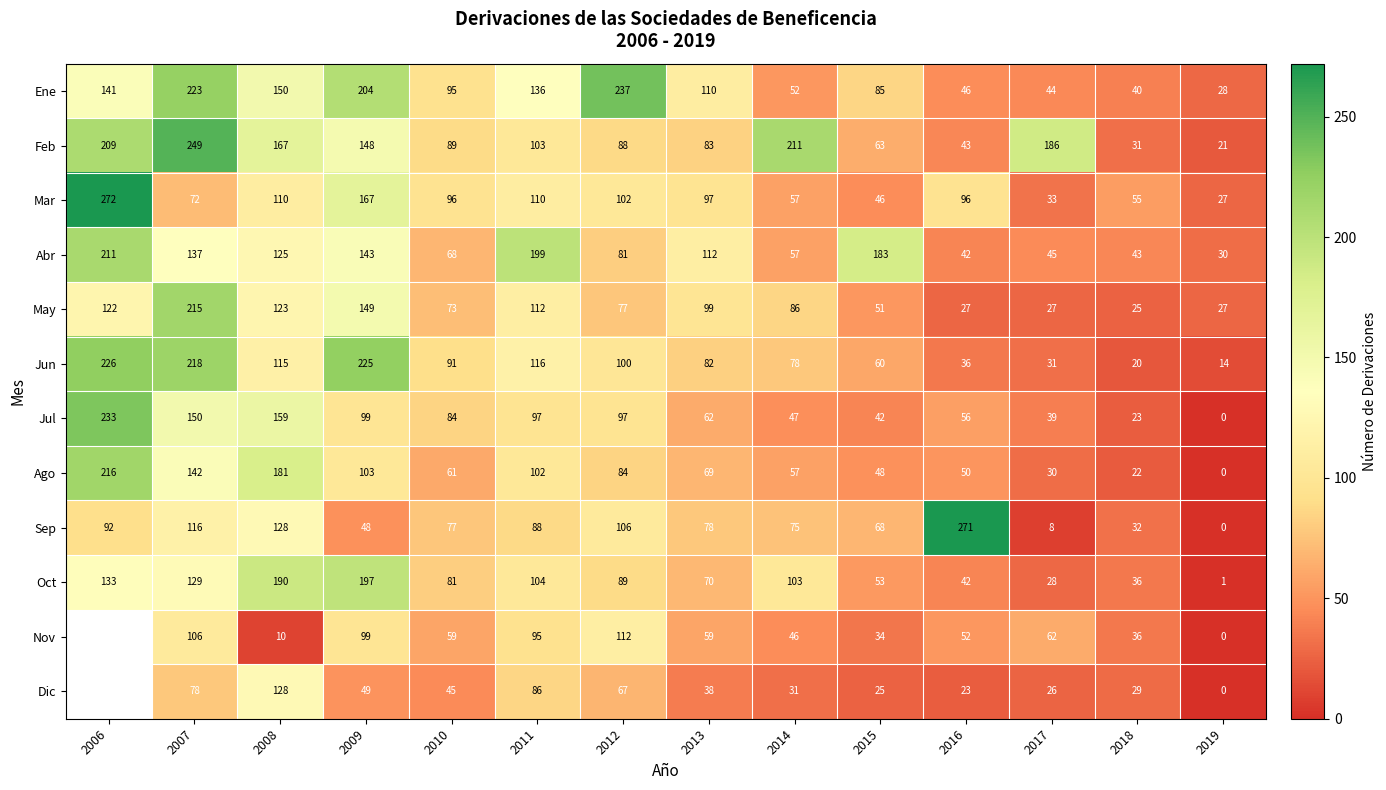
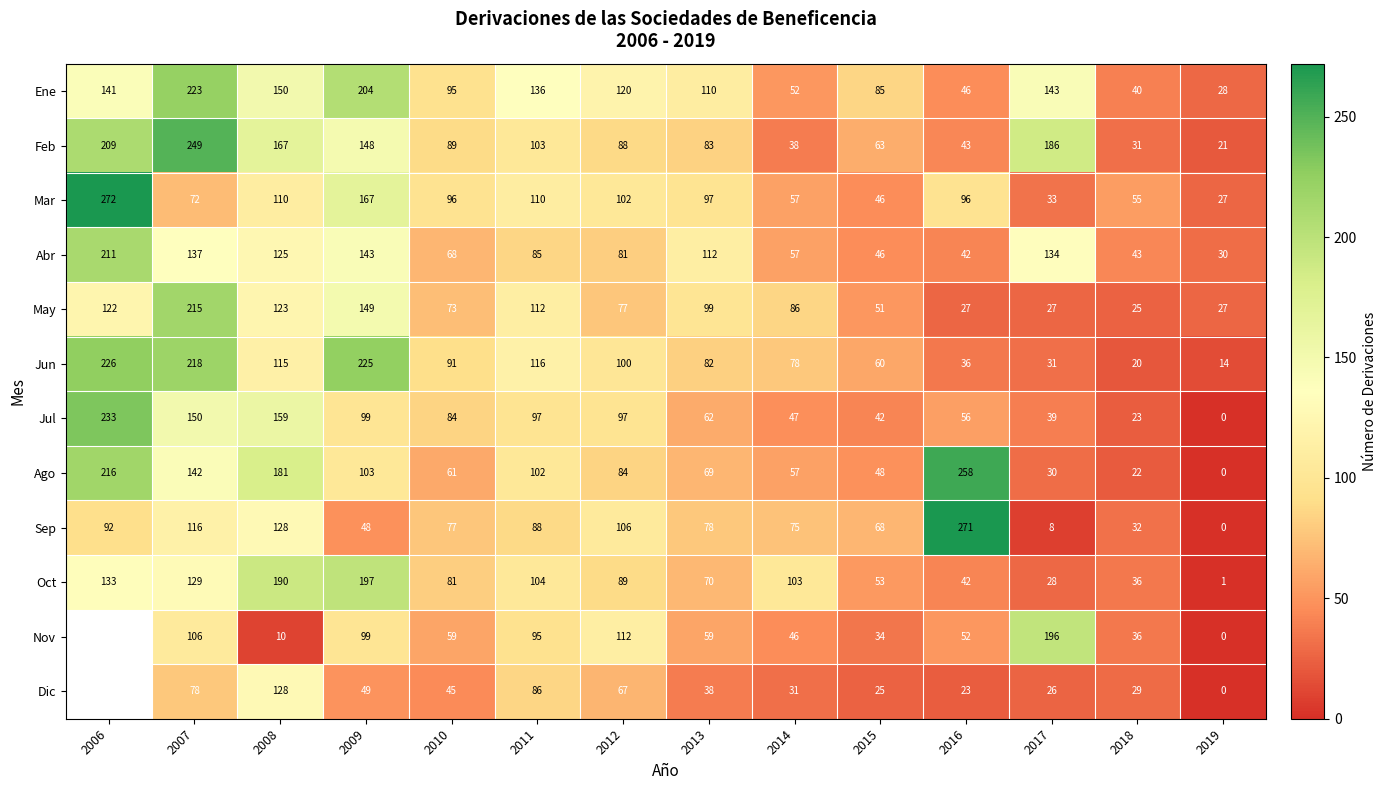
  {
    "Ene": {
      "2006": 141,
      "2007": 223,
      "2008": 150,
      "2009": 204,
      "2010": 95,
      "2011": 136,
-     "2012": 237,
+     "2012": 120,
      "2013": 110,
      "2014": 52,
      "2015": 85,
      "2016": 46,
-     "2017": 44,
+     "2017": 143,
      "2018": 40,
      "2019": 28
    },
    "Feb": {
      "2006": 209,
      "2007": 249,
      "2008": 167,
      "2009": 148,
      "2010": 89,
      "2011": 103,
      "2012": 88,
      "2013": 83,
-     "2014": 211,
+     "2014": 38,
      "2015": 63,
      "2016": 43,
      "2017": 186,
      "2018": 31,
      "2019": 21
    },
    "Mar": {
      "2006": 272,
      "2007": 72,
      "2008": 110,
      "2009": 167,
      "2010": 96,
      "2011": 110,
      "2012": 102,
      "2013": 97,
      "2014": 57,
      "2015": 46,
      "2016": 96,
      "2017": 33,
      "2018": 55,
      "2019": 27
    },
    "Abr": {
      "2006": 211,
      "2007": 137,
      "2008": 125,
      "2009": 143,
      "2010": 68,
-     "2011": 199,
+     "2011": 85,
      "2012": 81,
      "2013": 112,
      "2014": 57,
-     "2015": 183,
+     "2015": 46,
      "2016": 42,
-     "2017": 45,
+     "2017": 134,
      "2018": 43,
      "2019": 30
    },
    "May": {
      "2006": 122,
      "2007": 215,
      "2008": 123,
      "2009": 149,
      "2010": 73,
      "2011": 112,
      "2012": 77,
      "2013": 99,
      "2014": 86,
      "2015": 51,
      "2016": 27,
      "2017": 27,
      "2018": 25,
      "2019": 27
    },
    "Jun": {
      "2006": 226,
      "2007": 218,
      "2008": 115,
      "2009": 225,
      "2010": 91,
      "2011": 116,
      "2012": 100,
      "2013": 82,
      "2014": 78,
      "2015": 60,
      "2016": 36,
      "2017": 31,
      "2018": 20,
      "2019": 14
    },
    "Jul": {
      "2006": 233,
      "2007": 150,
      "2008": 159,
      "2009": 99,
      "2010": 84,
      "2011": 97,
      "2012": 97,
      "2013": 62,
      "2014": 47,
      "2015": 42,
      "2016": 56,
      "2017": 39,
      "2018": 23,
      "2019": 0
    },
    "Ago": {
      "2006": 216,
      "2007": 142,
      "2008": 181,
      "2009": 103,
      "2010": 61,
      "2011": 102,
      "2012": 84,
      "2013": 69,
      "2014": 57,
      "2015": 48,
-     "2016": 50,
+     "2016": 258,
      "2017": 30,
      "2018": 22,
      "2019": 0
    },
    "Sep": {
      "2006": 92,
      "2007": 116,
      "2008": 128,
      "2009": 48,
      "2010": 77,
      "2011": 88,
      "2012": 106,
      "2013": 78,
      "2014": 75,
      "2015": 68,
      "2016": 271,
      "2017": 8,
      "2018": 32,
      "2019": 0
    },
    "Oct": {
      "2006": 133,
      "2007": 129,
      "2008": 190,
      "2009": 197,
      "2010": 81,
      "2011": 104,
      "2012": 89,
      "2013": 70,
      "2014": 103,
      "2015": 53,
      "2016": 42,
      "2017": 28,
      "2018": 36,
      "2019": 1
    },
    "Nov": {
      "2007": 106,
      "2008": 10,
      "2009": 99,
      "2010": 59,
      "2011": 95,
      "2012": 112,
      "2013": 59,
      "2014": 46,
      "2015": 34,
      "2016": 52,
-     "2017": 62,
+     "2017": 196,
      "2018": 36,
      "2019": 0
    },
    "Dic": {
      "2007": 78,
      "2008": 128,
      "2009": 49,
      "2010": 45,
      "2011": 86,
      "2012": 67,
      "2013": 38,
      "2014": 31,
      "2015": 25,
      "2016": 23,
      "2017": 26,
      "2018": 29,
      "2019": 0
    }
  }
